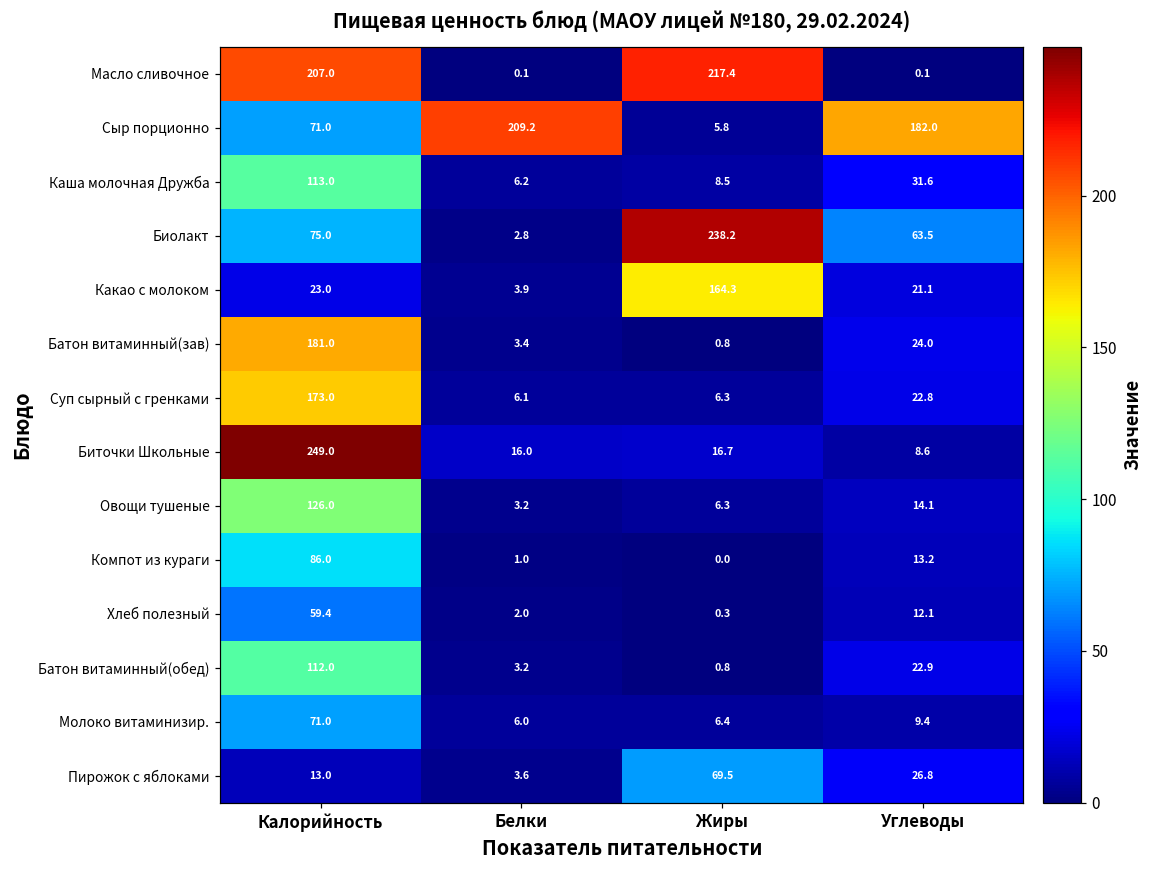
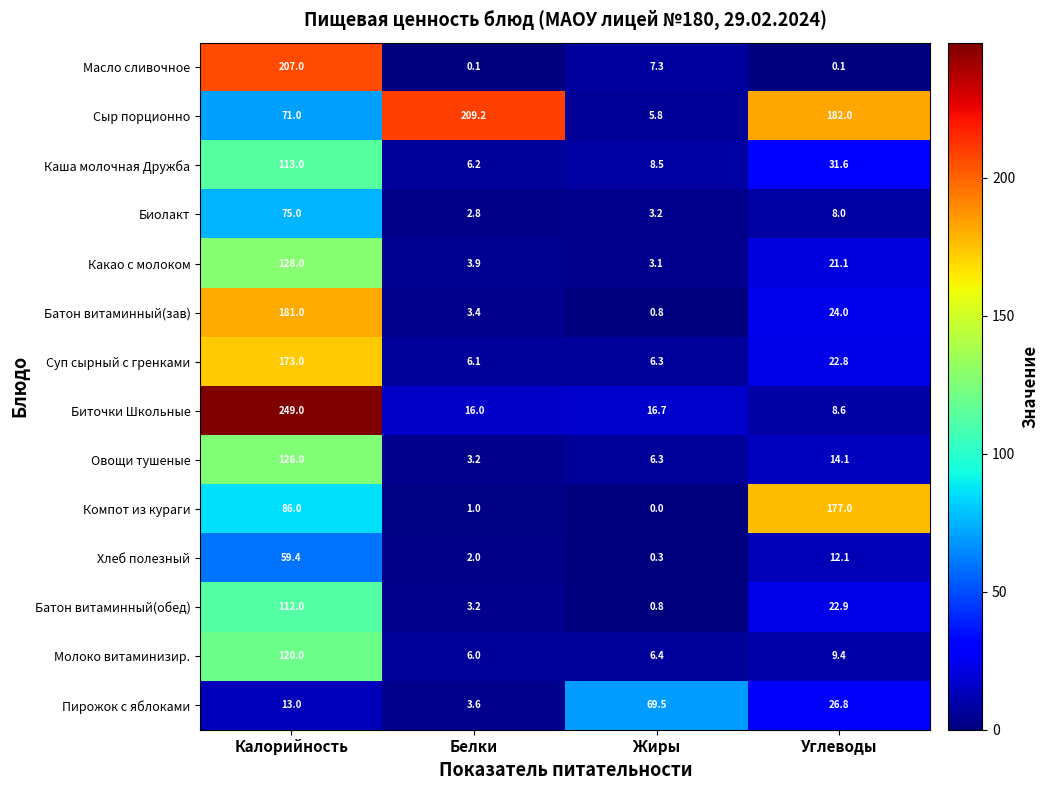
  {
    "Масло сливочное": {
      "Калорийность": 207.0,
      "Белки": 0.1,
-     "Жиры": 217.4,
+     "Жиры": 7.3,
      "Углеводы": 0.1
    },
    "Сыр порционно": {
      "Калорийность": 71.0,
      "Белки": 209.2,
      "Жиры": 5.8,
      "Углеводы": 182.0
    },
    "Каша молочная Дружба": {
      "Калорийность": 113.0,
      "Белки": 6.2,
      "Жиры": 8.5,
      "Углеводы": 31.6
    },
    "Биолакт": {
      "Калорийность": 75.0,
      "Белки": 2.8,
-     "Жиры": 238.2,
-     "Углеводы": 63.5
+     "Жиры": 3.2,
+     "Углеводы": 8.0
    },
    "Какао с молоком": {
-     "Калорийность": 23.0,
+     "Калорийность": 128.0,
      "Белки": 3.9,
-     "Жиры": 164.3,
+     "Жиры": 3.1,
      "Углеводы": 21.1
    },
    "Батон витаминный(зав)": {
      "Калорийность": 181.0,
      "Белки": 3.4,
      "Жиры": 0.8,
      "Углеводы": 24.0
    },
    "Суп сырный с гренками": {
      "Калорийность": 173.0,
      "Белки": 6.1,
      "Жиры": 6.3,
      "Углеводы": 22.8
    },
    "Биточки Школьные": {
      "Калорийность": 249.0,
      "Белки": 16.0,
      "Жиры": 16.7,
      "Углеводы": 8.6
    },
    "Овощи тушеные": {
      "Калорийность": 126.0,
      "Белки": 3.2,
      "Жиры": 6.3,
      "Углеводы": 14.1
    },
    "Компот из кураги": {
      "Калорийность": 86.0,
      "Белки": 1.0,
      "Жиры": 0.0,
-     "Углеводы": 13.2
+     "Углеводы": 177.0
    },
    "Хлеб полезный": {
      "Калорийность": 59.4,
      "Белки": 2.0,
      "Жиры": 0.3,
      "Углеводы": 12.1
    },
    "Батон витаминный(обед)": {
      "Калорийность": 112.0,
      "Белки": 3.2,
      "Жиры": 0.8,
      "Углеводы": 22.9
    },
    "Молоко витаминизир.": {
-     "Калорийность": 71.0,
+     "Калорийность": 120.0,
      "Белки": 6.0,
      "Жиры": 6.4,
      "Углеводы": 9.4
    },
    "Пирожок с яблоками": {
      "Калорийность": 13.0,
      "Белки": 3.6,
      "Жиры": 69.5,
      "Углеводы": 26.8
    }
  }
